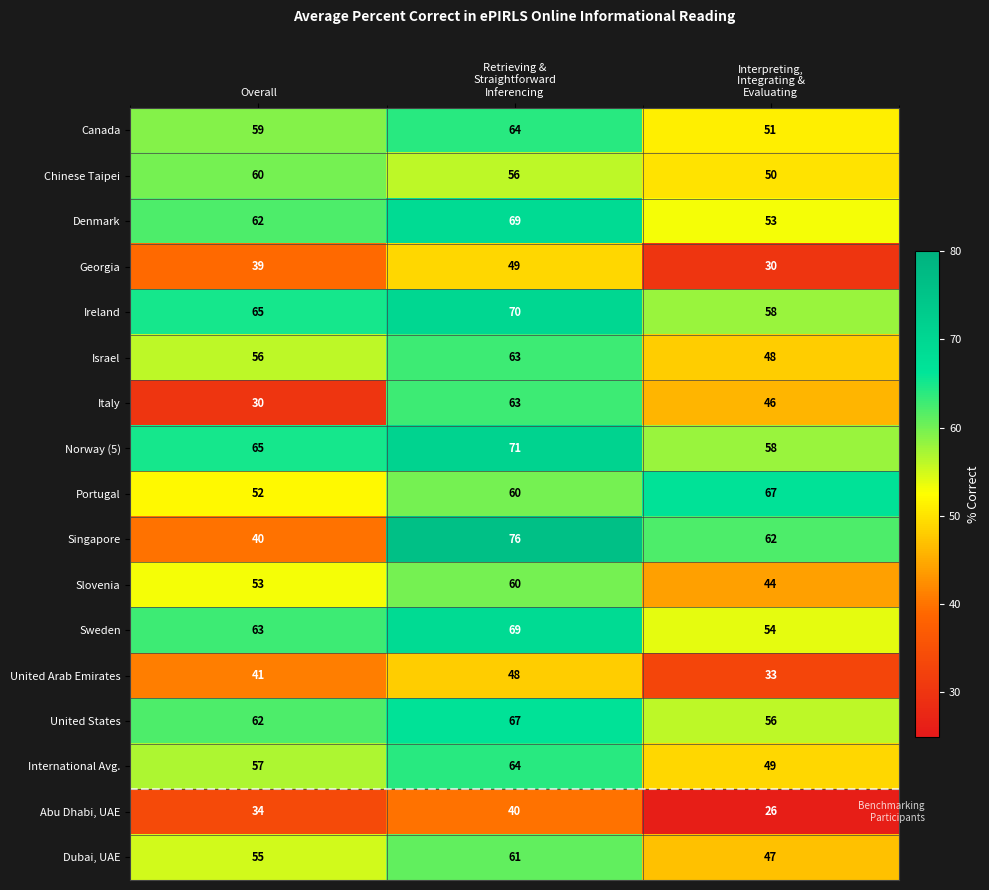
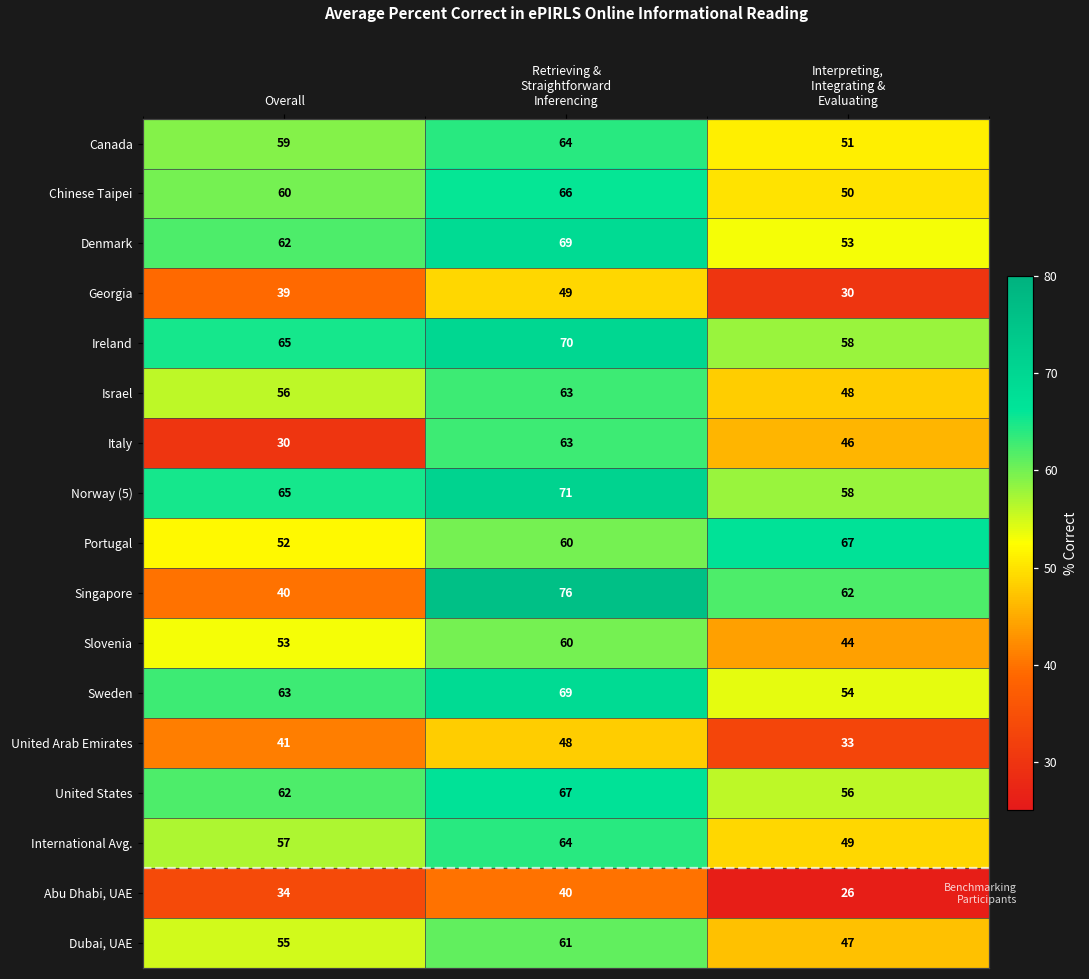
  {
    "Canada": {
      "Overall": 59,
      "Retrieving & Straightforward Inferencing": 64,
      "Interpreting, Integrating & Evaluating": 51
    },
    "Chinese Taipei": {
      "Overall": 60,
-     "Retrieving & Straightforward Inferencing": 56,
+     "Retrieving & Straightforward Inferencing": 66,
      "Interpreting, Integrating & Evaluating": 50
    },
    "Denmark": {
      "Overall": 62,
      "Retrieving & Straightforward Inferencing": 69,
      "Interpreting, Integrating & Evaluating": 53
    },
    "Georgia": {
      "Overall": 39,
      "Retrieving & Straightforward Inferencing": 49,
      "Interpreting, Integrating & Evaluating": 30
    },
    "Ireland": {
      "Overall": 65,
      "Retrieving & Straightforward Inferencing": 70,
      "Interpreting, Integrating & Evaluating": 58
    },
    "Israel": {
      "Overall": 56,
      "Retrieving & Straightforward Inferencing": 63,
      "Interpreting, Integrating & Evaluating": 48
    },
    "Italy": {
      "Overall": 30,
      "Retrieving & Straightforward Inferencing": 63,
      "Interpreting, Integrating & Evaluating": 46
    },
    "Norway (5)": {
      "Overall": 65,
      "Retrieving & Straightforward Inferencing": 71,
      "Interpreting, Integrating & Evaluating": 58
    },
    "Portugal": {
      "Overall": 52,
      "Retrieving & Straightforward Inferencing": 60,
      "Interpreting, Integrating & Evaluating": 67
    },
    "Singapore": {
      "Overall": 40,
      "Retrieving & Straightforward Inferencing": 76,
      "Interpreting, Integrating & Evaluating": 62
    },
    "Slovenia": {
      "Overall": 53,
      "Retrieving & Straightforward Inferencing": 60,
      "Interpreting, Integrating & Evaluating": 44
    },
    "Sweden": {
      "Overall": 63,
      "Retrieving & Straightforward Inferencing": 69,
      "Interpreting, Integrating & Evaluating": 54
    },
    "United Arab Emirates": {
      "Overall": 41,
      "Retrieving & Straightforward Inferencing": 48,
      "Interpreting, Integrating & Evaluating": 33
    },
    "United States": {
      "Overall": 62,
      "Retrieving & Straightforward Inferencing": 67,
      "Interpreting, Integrating & Evaluating": 56
    },
    "International Avg.": {
      "Overall": 57,
      "Retrieving & Straightforward Inferencing": 64,
      "Interpreting, Integrating & Evaluating": 49
    },
    "Abu Dhabi, UAE": {
      "Overall": 34,
      "Retrieving & Straightforward Inferencing": 40
    },
    "Dubai, UAE": {
      "Overall": 55,
      "Retrieving & Straightforward Inferencing": 61,
      "Interpreting, Integrating & Evaluating": 47
    }
  }
